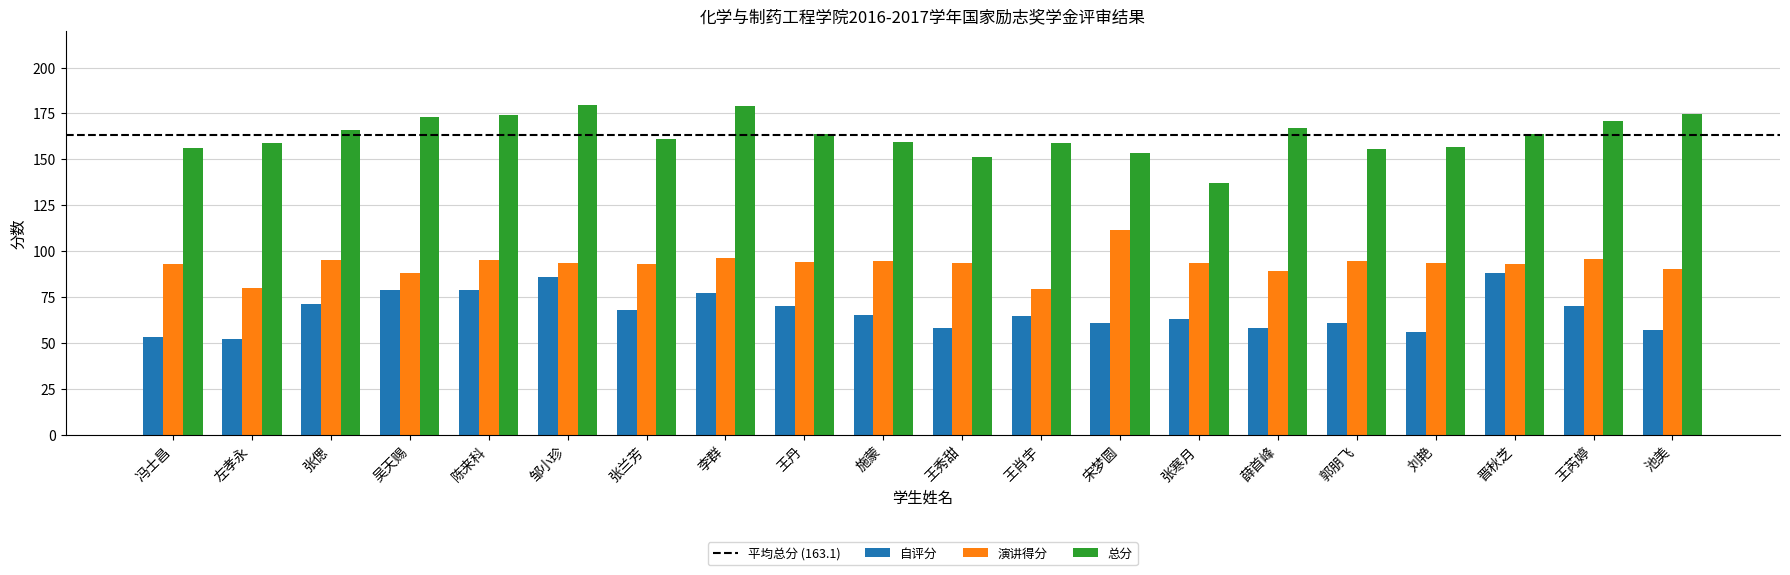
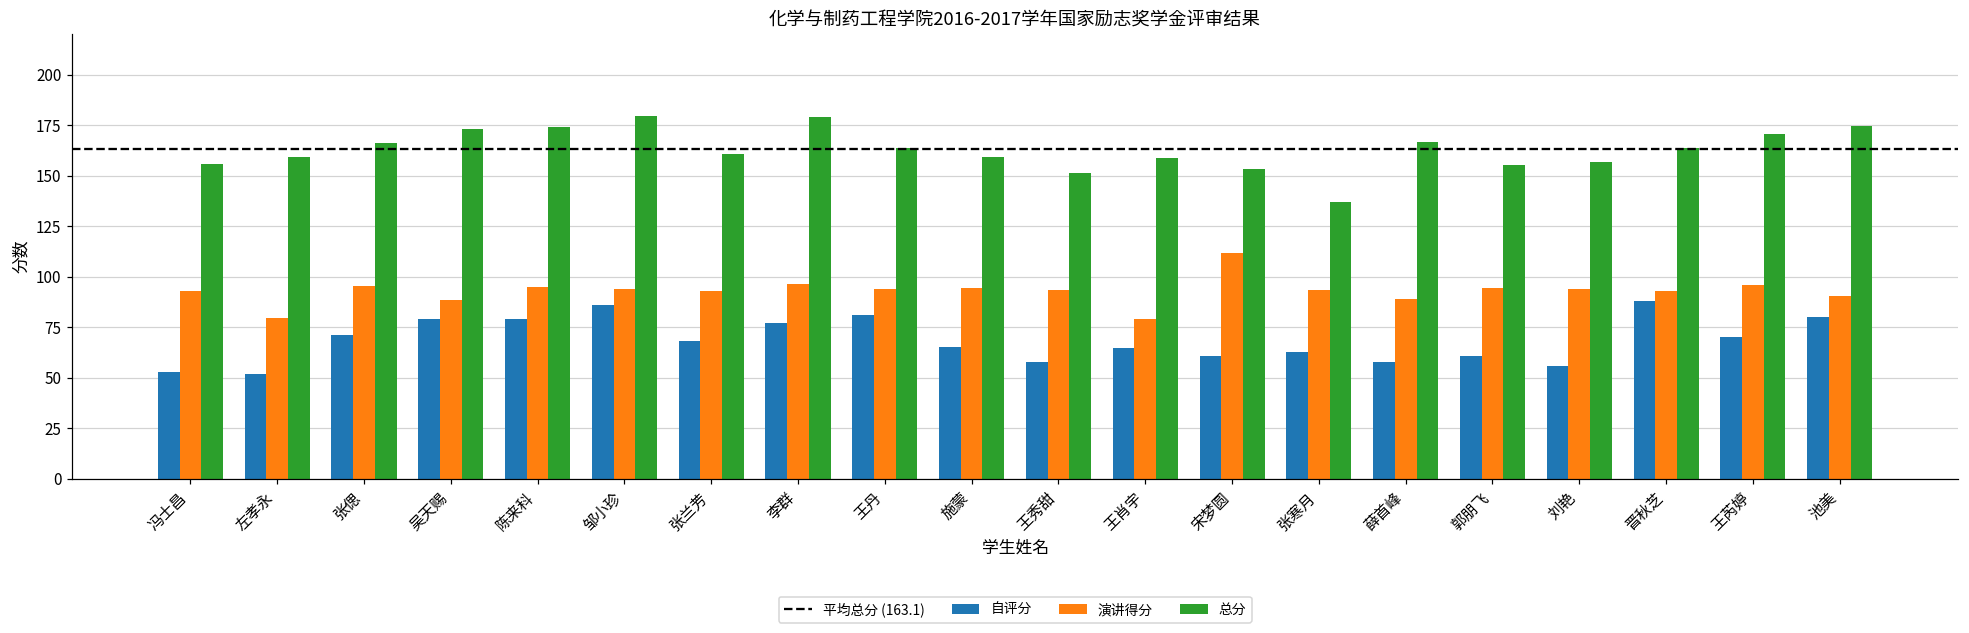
  {
    "自评分": {
      "冯士昌": 53,
      "左孝永": 52,
      "张偲": 71,
      "吴天赐": 79,
      "陈来科": 79,
      "邹小珍": 86,
      "张兰芳": 68,
      "李群": 77,
-     "王丹": 70,
+     "王丹": 81,
      "施蒙": 65,
      "王秀甜": 58,
      "王肖宇": 65,
      "宋梦圆": 61,
      "张寒月": 63,
      "薛首峰": 58,
      "郭朋飞": 61,
      "刘艳": 56,
      "晋秋芝": 88,
      "王芮婷": 70,
-     "池美": 57
+     "池美": 80
    },
    "演讲得分": {
      "冯士昌": 93,
      "左孝永": 80,
      "张偲": 95,
      "吴天赐": 88,
      "陈来科": 95,
      "邹小珍": 94,
      "张兰芳": 93,
      "李群": 96,
      "王丹": 94,
      "施蒙": 95,
      "王秀甜": 94,
      "王肖宇": 79,
      "宋梦圆": 112,
      "张寒月": 94,
      "薛首峰": 89,
      "郭朋飞": 95,
      "刘艳": 94,
      "晋秋芝": 93,
      "王芮婷": 96,
      "池美": 90
    },
    "总分": {
      "冯士昌": 156,
      "左孝永": 159,
      "张偲": 166,
      "吴天赐": 173,
      "陈来科": 174,
      "邹小珍": 180,
      "张兰芳": 161,
      "李群": 179,
      "王丹": 164,
      "施蒙": 160,
      "王秀甜": 152,
      "王肖宇": 159,
      "宋梦圆": 154,
      "张寒月": 137,
      "薛首峰": 167,
      "郭朋飞": 156,
      "刘艳": 157,
      "晋秋芝": 164,
      "王芮婷": 171,
      "池美": 175
    }
  }
